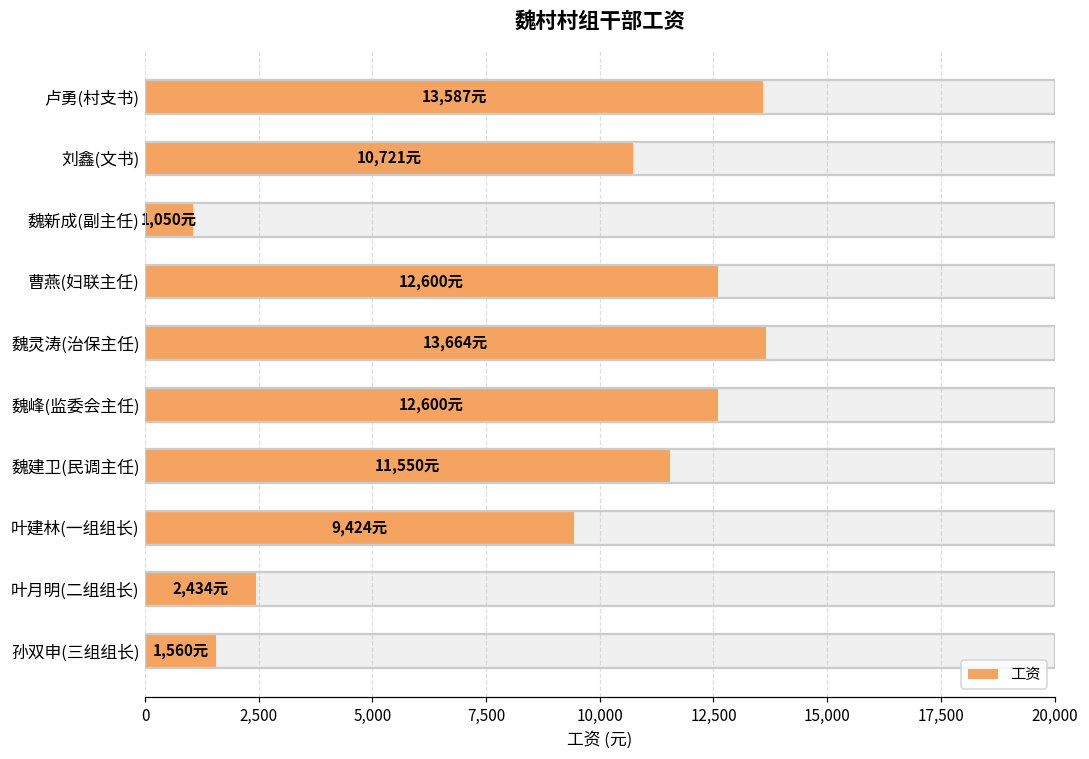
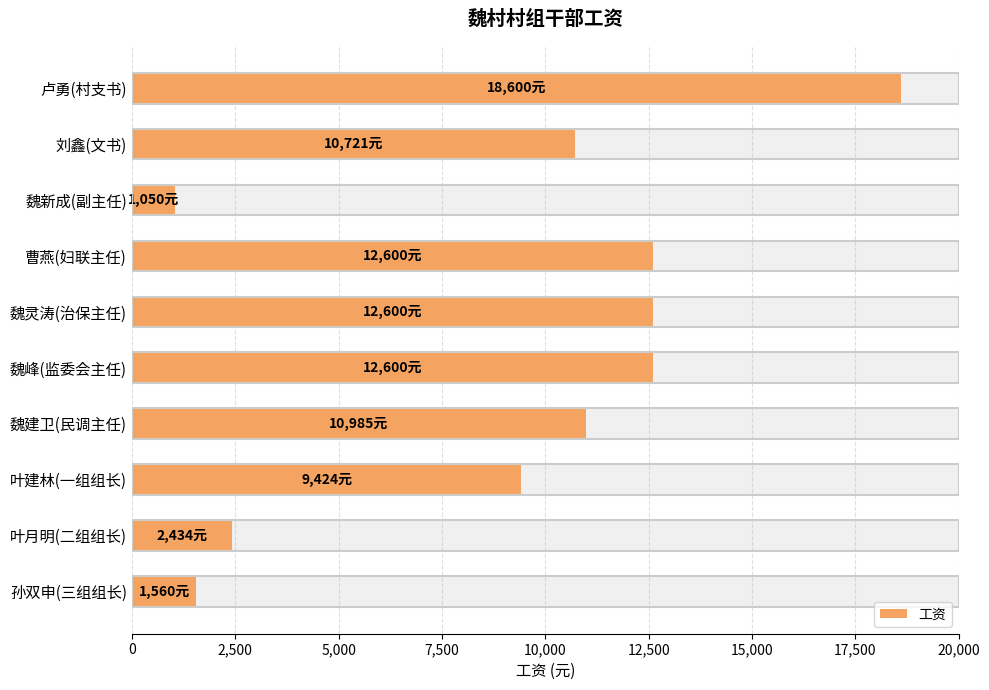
  {
    "工资": {
-     "卢勇(村支书)": "13,587元",
-     "魏灵涛(治保主任)": "13,664元",
-     "魏建卫(民调主任)": "11,550元"
+     "卢勇(村支书)": "18,600元",
+     "魏灵涛(治保主任)": "12,600元",
+     "魏建卫(民调主任)": "10,985元"
    }
  }
